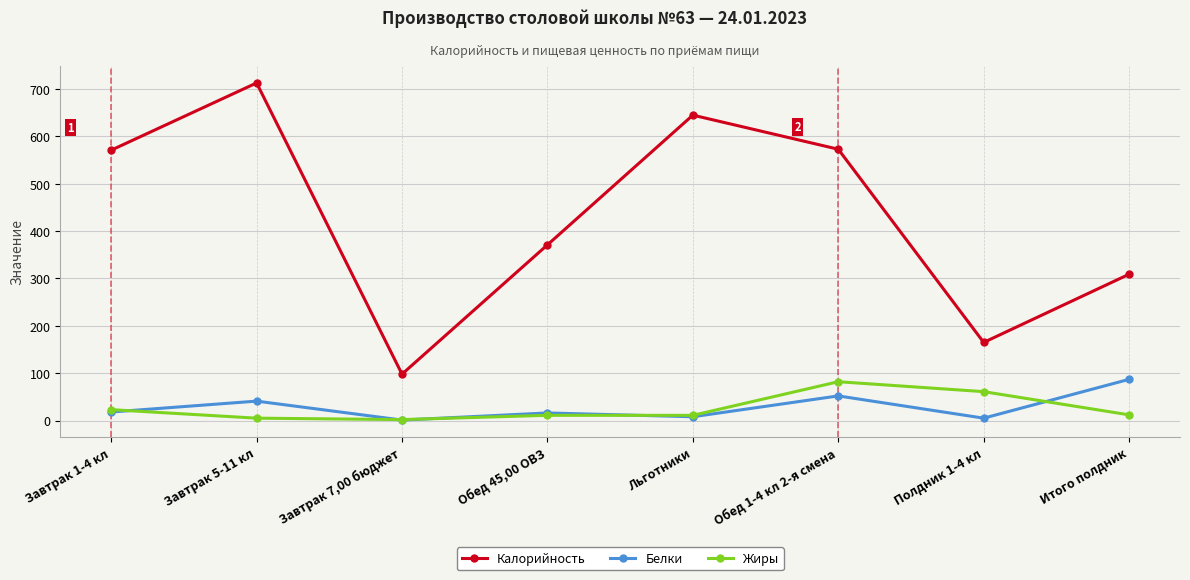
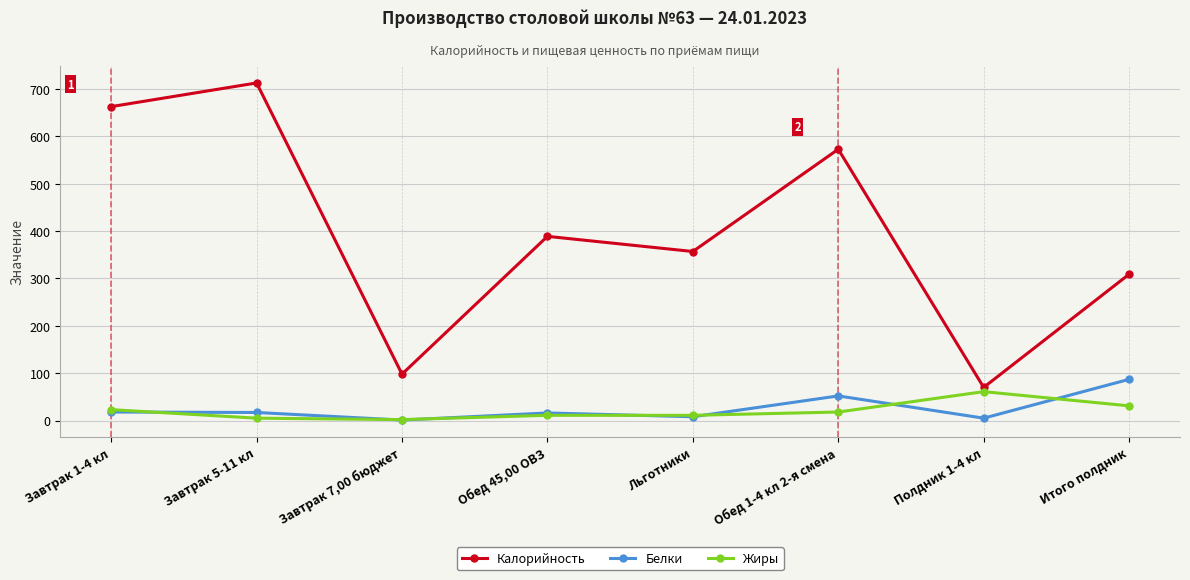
  {
    "Калорийность": {
-     "Завтрак 1-4 кл": 570,
+     "Завтрак 1-4 кл": 660,
      "Завтрак 5-11 кл": 710,
      "Завтрак 7,00 бюджет": 100,
-     "Обед 45,00 ОВЗ": 370,
-     "Льготники": 650,
+     "Обед 45,00 ОВЗ": 390,
+     "Льготники": 360,
      "Обед 1-4 кл 2-я смена": 570,
-     "Полдник 1-4 кл": 170,
+     "Полдник 1-4 кл": 70,
      "Итого полдник": 310
    },
    "Белки": {
-     "Завтрак 5-11 кл": 40,
+     "Завтрак 5-11 кл": 20,
      "Обед 1-4 кл 2-я смена": 50,
      "Полдник 1-4 кл": 10,
      "Итого полдник": 90
    },
    "Жиры": {
      "Завтрак 5-11 кл": 10,
-     "Обед 1-4 кл 2-я смена": 80,
+     "Обед 1-4 кл 2-я смена": 20,
      "Полдник 1-4 кл": 60,
-     "Итого полдник": 10
+     "Итого полдник": 30
    }
  }
